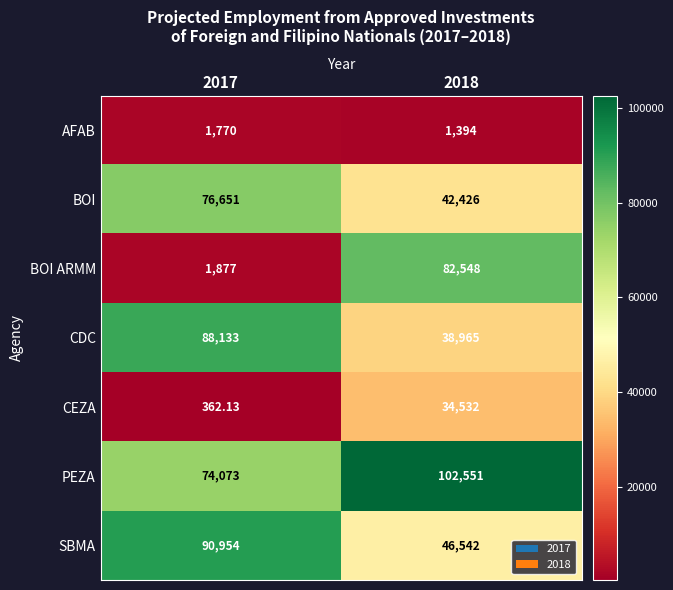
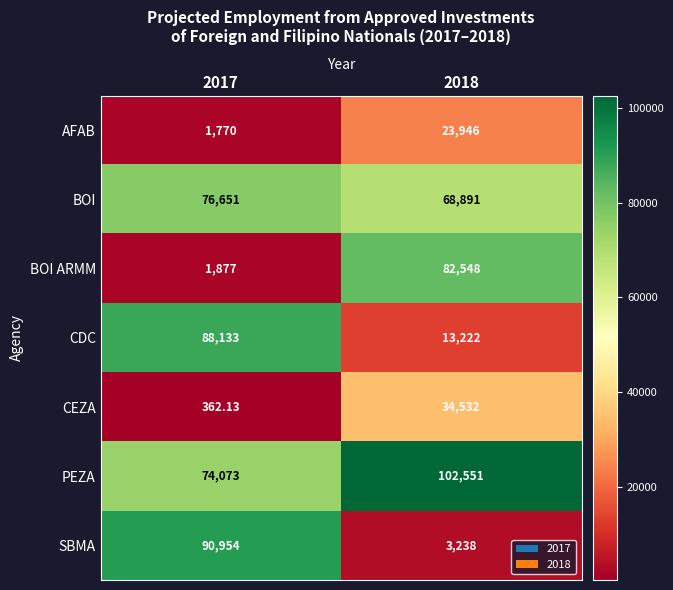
  {
    "AFAB": {
      "2017": "1,770",
-     "2018": "1,394"
+     "2018": "23,946"
    },
    "BOI": {
      "2017": "76,651",
-     "2018": "42,426"
+     "2018": "68,891"
    },
    "BOI ARMM": {
      "2017": "1,877",
      "2018": "82,548"
    },
    "CDC": {
      "2017": "88,133",
-     "2018": "38,965"
+     "2018": "13,222"
    },
    "CEZA": {
      "2017": "362.13",
      "2018": "34,532"
    },
    "PEZA": {
      "2017": "74,073",
      "2018": "102,551"
    },
    "SBMA": {
      "2017": "90,954",
-     "2018": "46,542"
+     "2018": "3,238"
    }
  }
